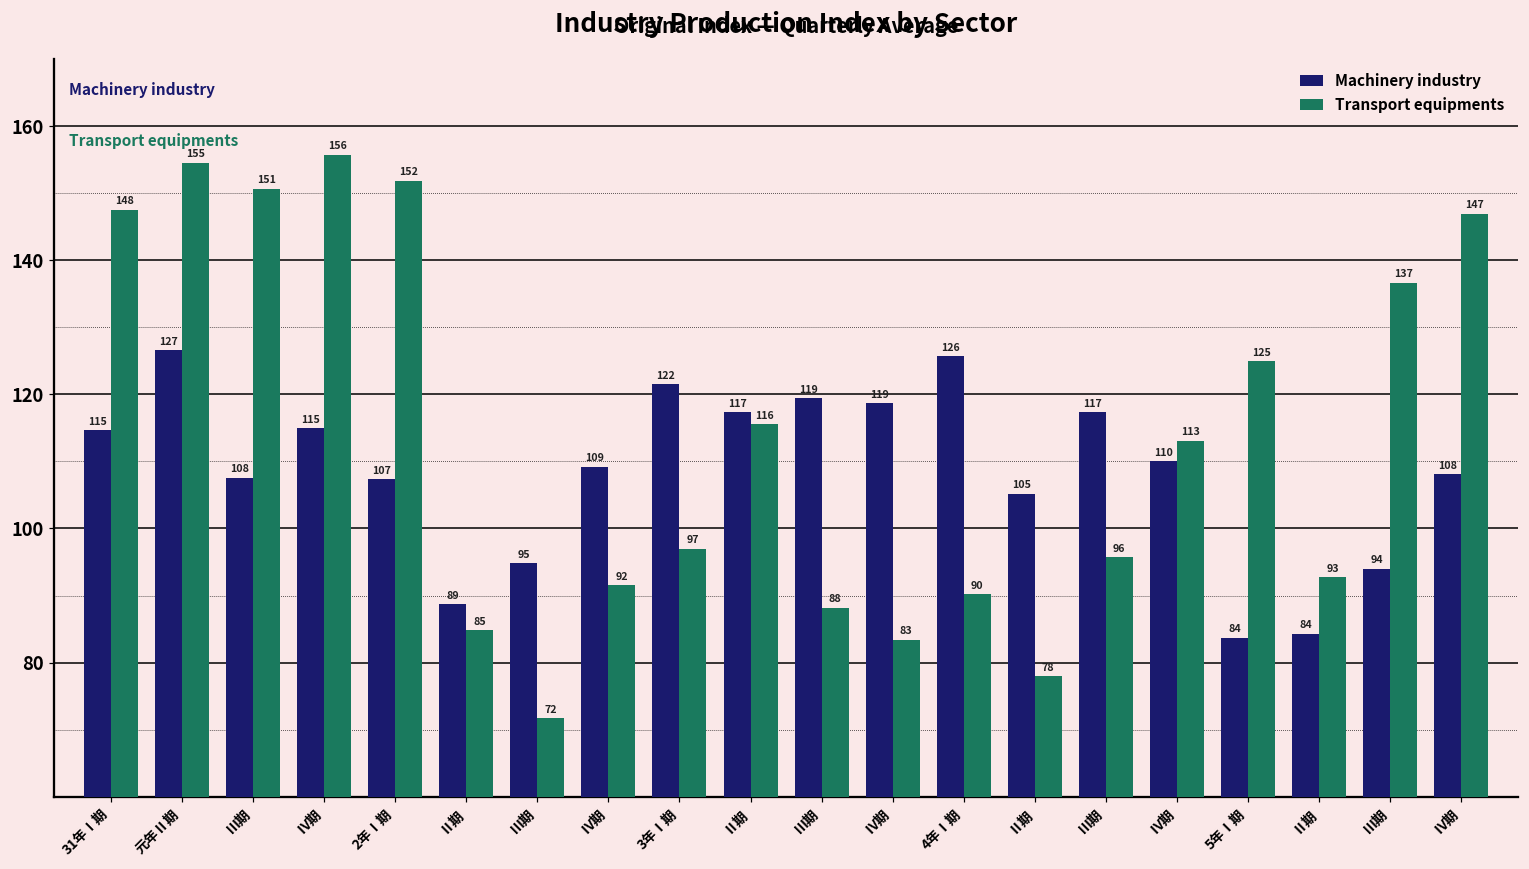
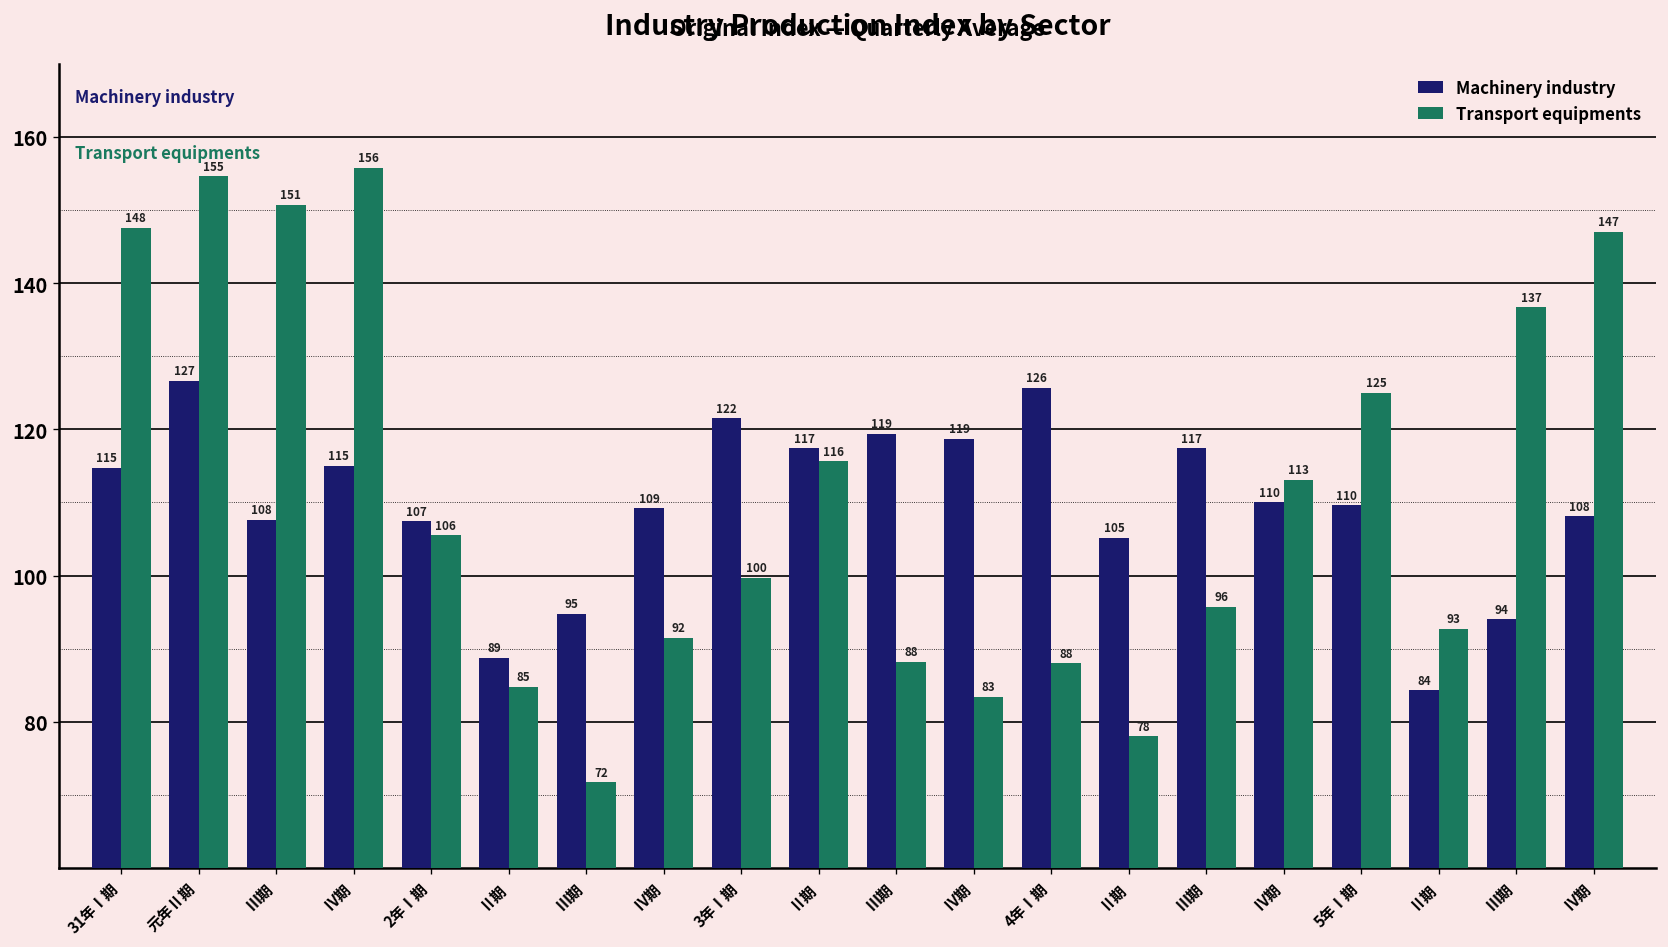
  {
    "Machinery industry": {
      "31年Ⅰ期": 115,
      "元年Ⅱ期": 127,
      "2年Ⅰ期": 107,
      "3年Ⅰ期": 122,
      "4年Ⅰ期": 126,
-     "5年Ⅰ期": 84
+     "5年Ⅰ期": 110
    },
    "Transport equipments": {
      "31年Ⅰ期": 148,
      "元年Ⅱ期": 155,
-     "2年Ⅰ期": 152,
-     "3年Ⅰ期": 97,
-     "4年Ⅰ期": 90,
+     "2年Ⅰ期": 106,
+     "3年Ⅰ期": 100,
+     "4年Ⅰ期": 88,
      "5年Ⅰ期": 125
    }
  }
